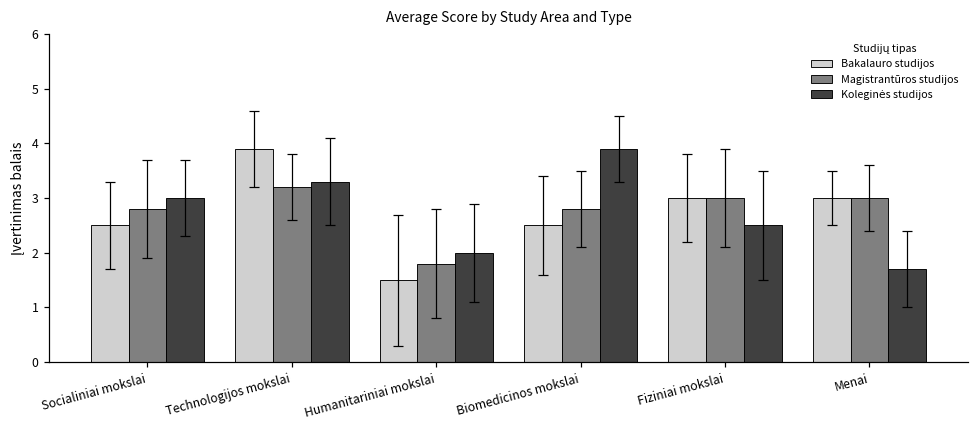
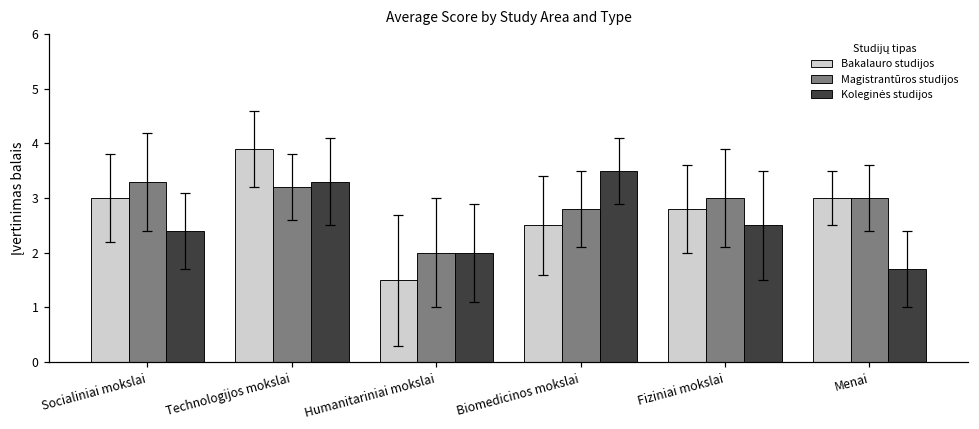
  {
    "Bakalauro studijos": {
-     "Socialiniai mokslai": 2.5,
+     "Socialiniai mokslai": 3.0,
      "Technologijos mokslai": 3.9,
      "Humanitariniai mokslai": 1.5,
      "Biomedicinos mokslai": 2.5,
-     "Fiziniai mokslai": 3.0,
+     "Fiziniai mokslai": 2.8,
      "Menai": 3.0
    },
    "Magistrantūros studijos": {
-     "Socialiniai mokslai": 2.8,
+     "Socialiniai mokslai": 3.3,
      "Technologijos mokslai": 3.2,
-     "Humanitariniai mokslai": 1.8,
+     "Humanitariniai mokslai": 2.0,
      "Biomedicinos mokslai": 2.8,
      "Fiziniai mokslai": 3.0,
      "Menai": 3.0
    },
    "Koleginės studijos": {
-     "Socialiniai mokslai": 3.0,
+     "Socialiniai mokslai": 2.4,
      "Technologijos mokslai": 3.3,
      "Humanitariniai mokslai": 2.0,
-     "Biomedicinos mokslai": 3.9,
+     "Biomedicinos mokslai": 3.5,
      "Fiziniai mokslai": 2.5,
      "Menai": 1.7
    }
  }
